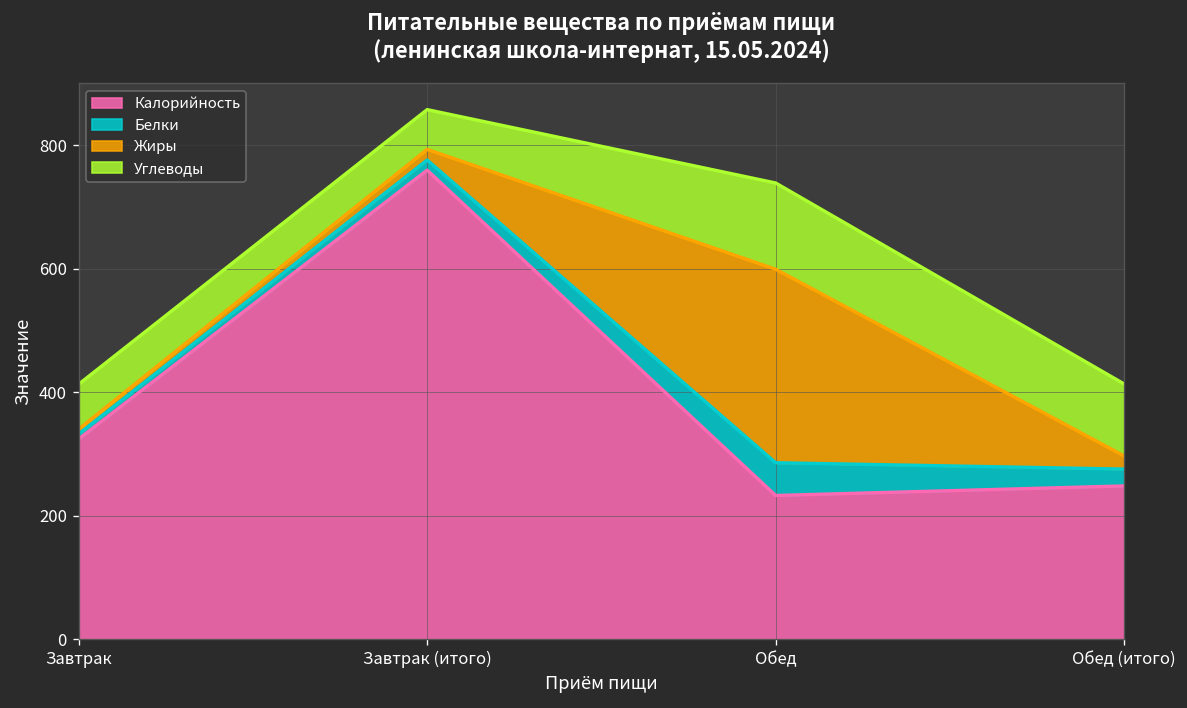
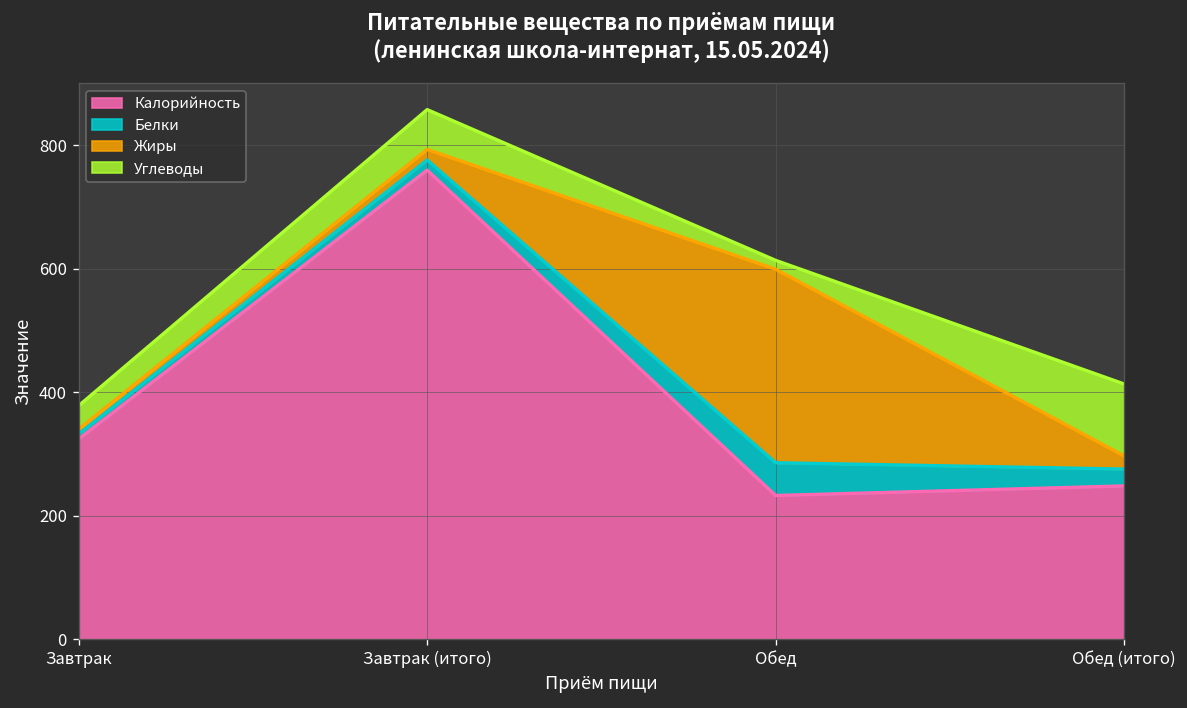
  {
    "Калорийность": {
      "Завтрак": 320,
      "Завтрак (итого)": 760,
      "Обед": 230,
      "Обед (итого)": 250
    },
    "Белки": {
      "Завтрак": 10,
      "Завтрак (итого)": 20,
      "Обед": 50,
      "Обед (итого)": 30
    },
    "Жиры": {
      "Завтрак": 10,
      "Завтрак (итого)": 20,
      "Обед": 310,
      "Обед (итого)": 20
    },
    "Углеводы": {
-     "Завтрак": 70,
+     "Завтрак": 40,
      "Завтрак (итого)": 60,
-     "Обед": 140,
+     "Обед": 10,
      "Обед (итого)": 120
    }
  }
